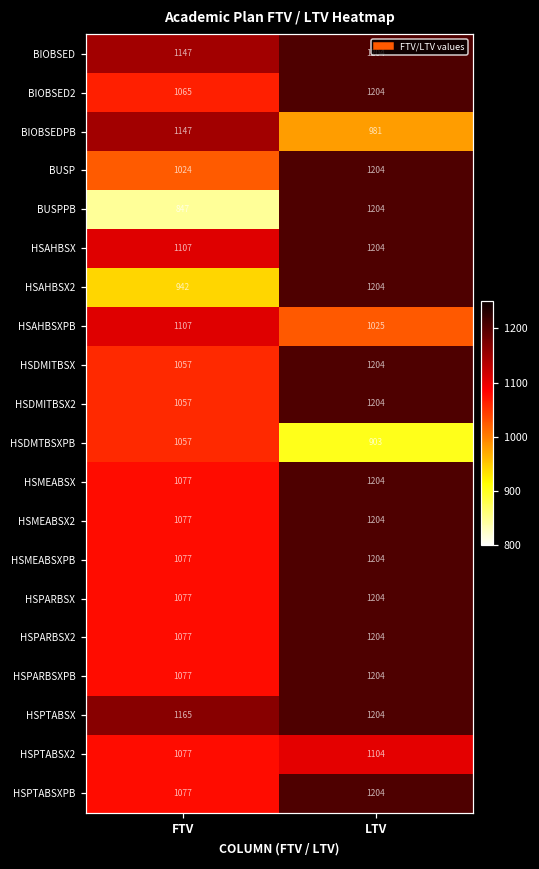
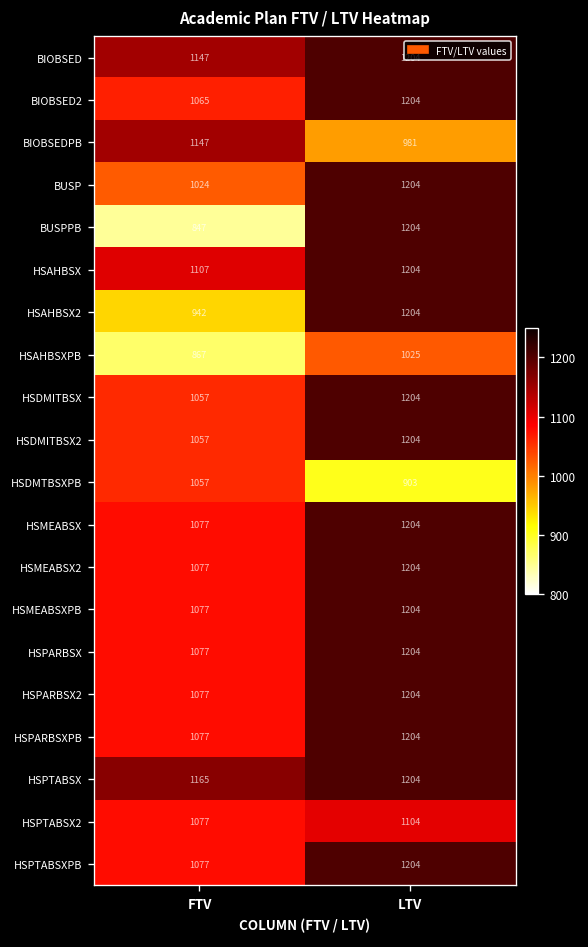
  {
    "BIOBSED": {
      "FTV": 1147
    },
    "BIOBSED2": {
      "FTV": 1065,
      "LTV": 1204
    },
    "BIOBSEDPB": {
      "FTV": 1147,
      "LTV": 981
    },
    "BUSP": {
      "FTV": 1024,
      "LTV": 1204
    },
    "BUSPPB": {
      "FTV": 847,
      "LTV": 1204
    },
    "HSAHBSX": {
      "FTV": 1107,
      "LTV": 1204
    },
    "HSAHBSX2": {
      "FTV": 942,
      "LTV": 1204
    },
    "HSAHBSXPB": {
-     "FTV": 1107,
+     "FTV": 867,
      "LTV": 1025
    },
    "HSDMITBSX": {
      "FTV": 1057,
      "LTV": 1204
    },
    "HSDMITBSX2": {
      "FTV": 1057,
      "LTV": 1204
    },
    "HSDMTBSXPB": {
      "FTV": 1057,
      "LTV": 903
    },
    "HSMEABSX": {
      "FTV": 1077,
      "LTV": 1204
    },
    "HSMEABSX2": {
      "FTV": 1077,
      "LTV": 1204
    },
    "HSMEABSXPB": {
      "FTV": 1077,
      "LTV": 1204
    },
    "HSPARBSX": {
      "FTV": 1077,
      "LTV": 1204
    },
    "HSPARBSX2": {
      "FTV": 1077,
      "LTV": 1204
    },
    "HSPARBSXPB": {
      "FTV": 1077,
      "LTV": 1204
    },
    "HSPTABSX": {
      "FTV": 1165,
      "LTV": 1204
    },
    "HSPTABSX2": {
      "FTV": 1077,
      "LTV": 1104
    },
    "HSPTABSXPB": {
      "FTV": 1077,
      "LTV": 1204
    }
  }
